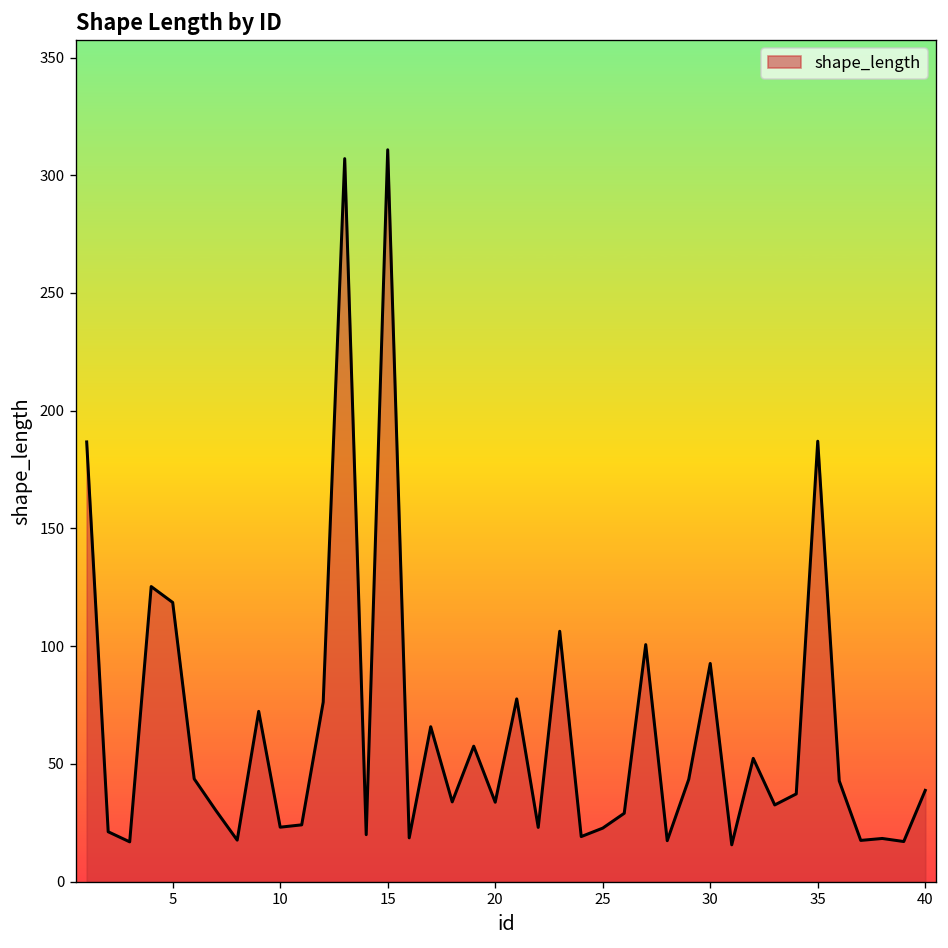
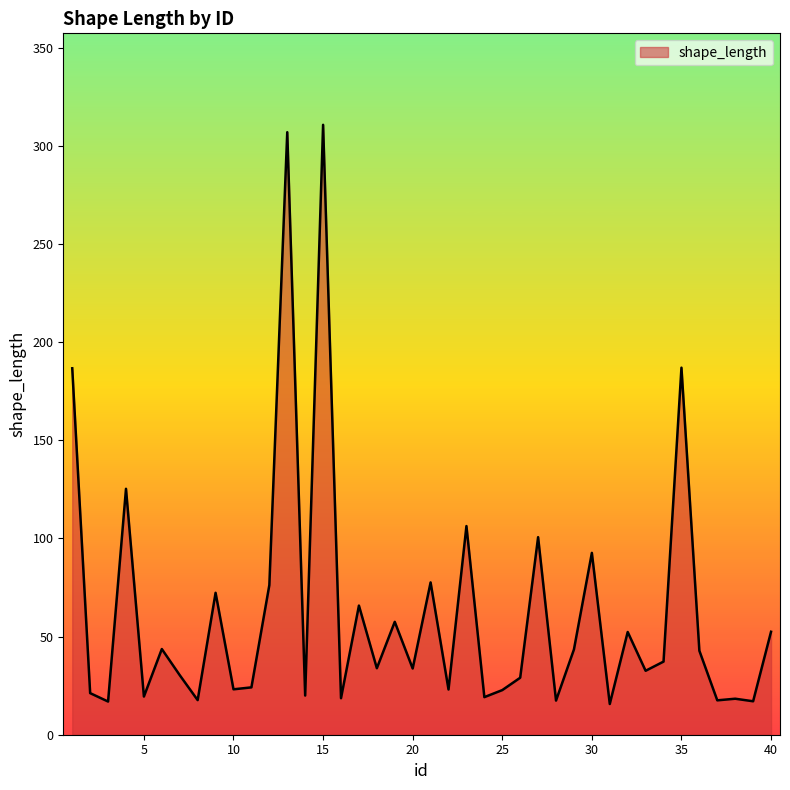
  {
-   "5": 119,
+   "5": 19,
    "10": 23,
    "15": 311,
    "20": 34,
    "25": 23,
    "30": 93,
    "35": 187,
-   "40": 39
+   "40": 52
  }
